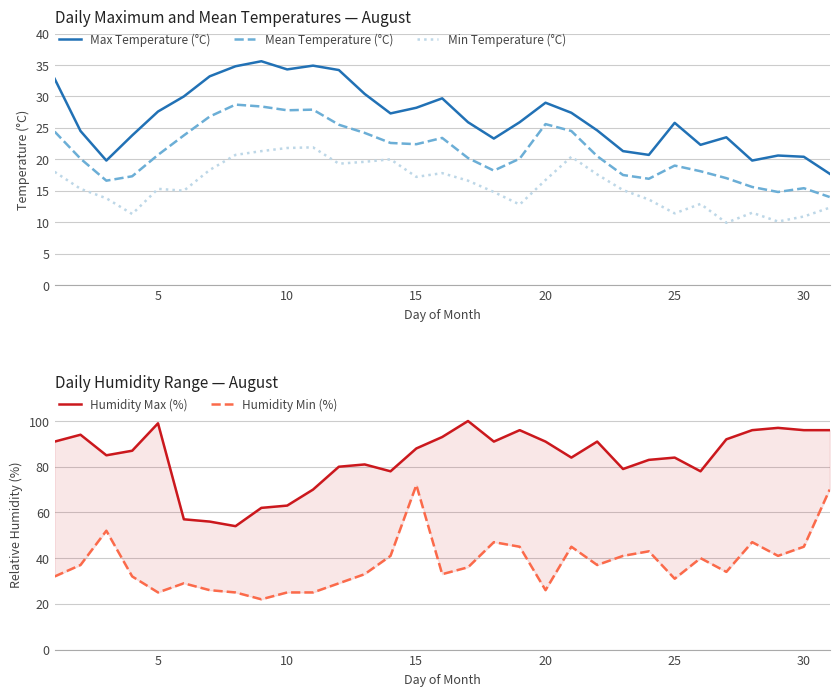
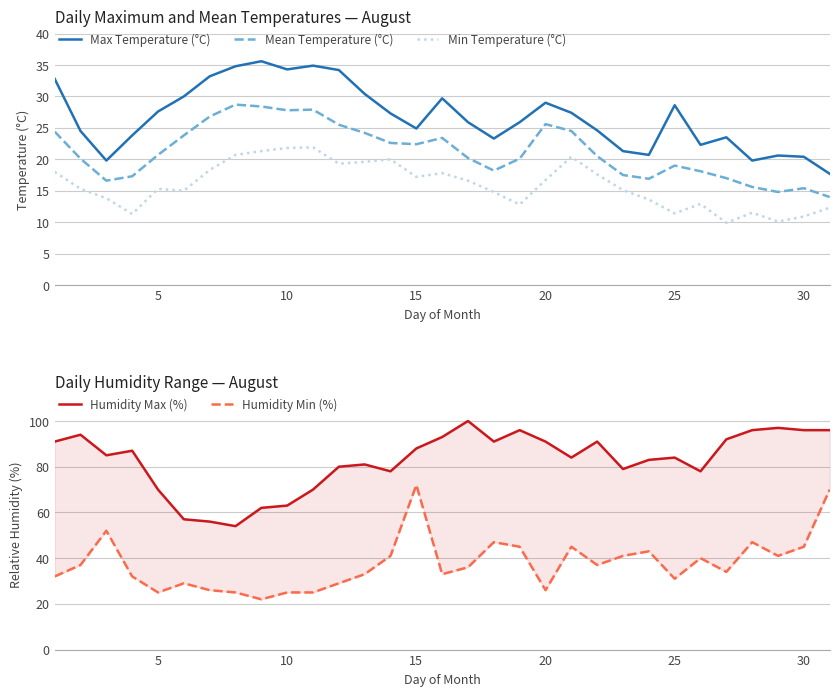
  {
    "Daily Maximum and Mean Temperatures — August": {
      "Max Temperature (°C)": {
        "5": 28,
        "10": 34,
-       "15": 28,
+       "15": 25,
        "20": 29,
-       "25": 26,
+       "25": 29,
        "30": 20
      },
      "Mean Temperature (°C)": {
        "5": 21,
        "10": 28,
        "15": 22,
        "20": 26,
        "25": 19,
        "30": 15
      },
      "Min Temperature (°C)": {
        "5": 15,
        "10": 22,
        "15": 17,
        "20": 17,
        "25": 11,
        "30": 11
      }
    },
    "Daily Humidity Range — August": {
      "Humidity Max (%)": {
-       "5": 99,
+       "5": 70,
        "10": 63,
        "15": 88,
        "20": 91,
        "25": 84,
        "30": 96
      },
      "Humidity Min (%)": {
        "5": 25,
        "10": 25,
        "15": 72,
        "20": 26,
        "25": 31,
        "30": 45
      }
    }
  }
